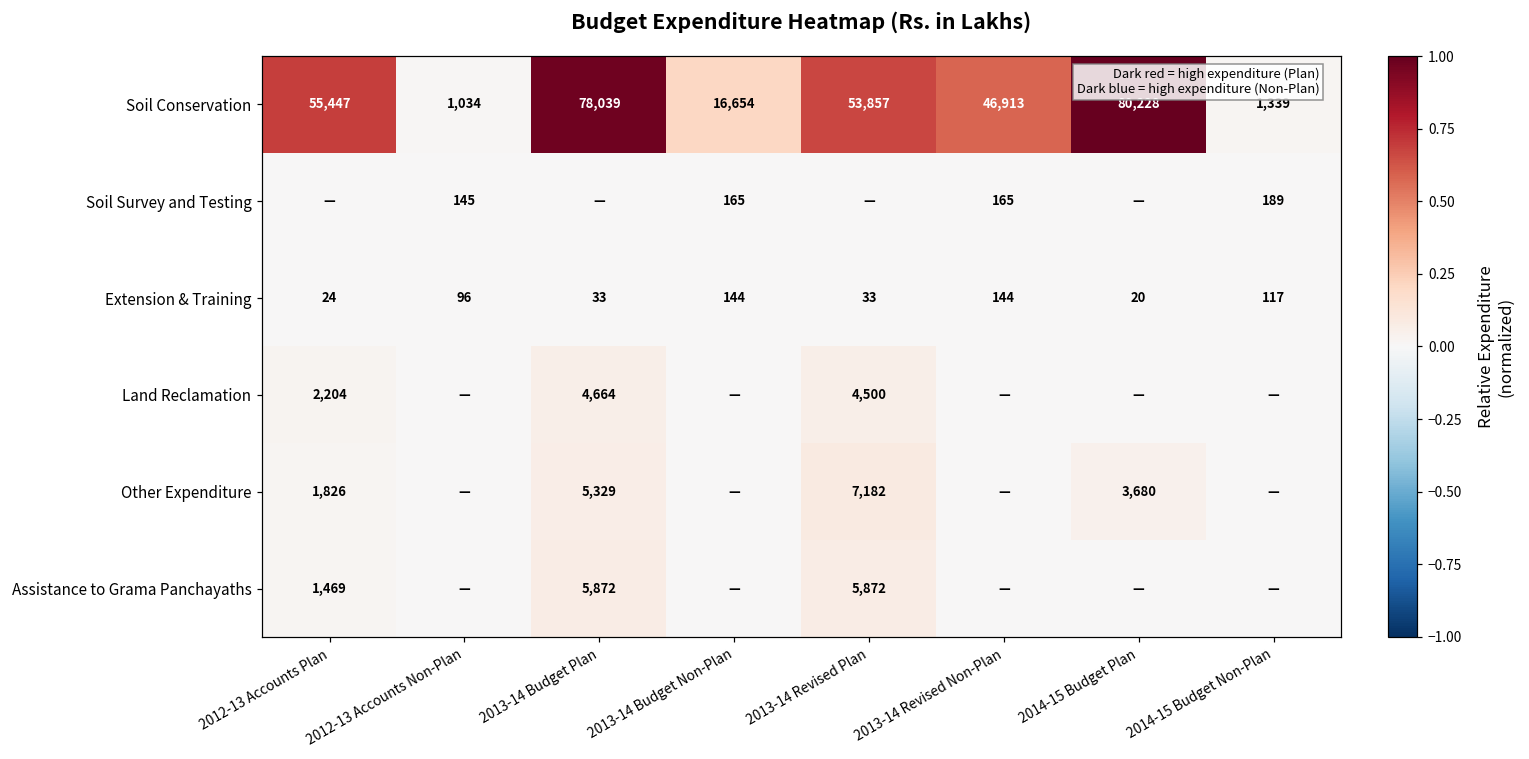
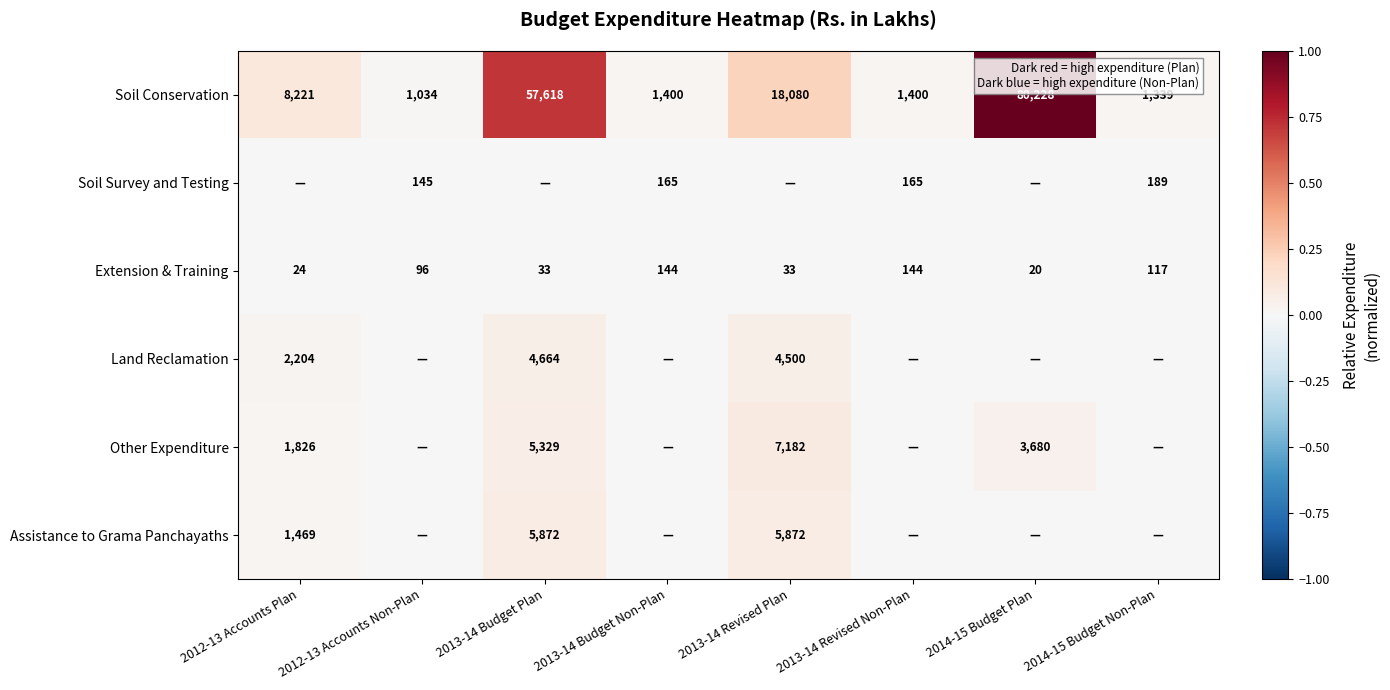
  {
    "Soil Conservation": {
-     "2012-13 Accounts Plan": "55,447",
+     "2012-13 Accounts Plan": "8,221",
      "2012-13 Accounts Non-Plan": "1,034",
-     "2013-14 Budget Plan": "78,039",
-     "2013-14 Budget Non-Plan": "16,654",
-     "2013-14 Revised Plan": "53,857",
-     "2013-14 Revised Non-Plan": "46,913"
+     "2013-14 Budget Plan": "57,618",
+     "2013-14 Budget Non-Plan": "1,400",
+     "2013-14 Revised Plan": "18,080",
+     "2013-14 Revised Non-Plan": "1,400"
    },
    "Soil Survey and Testing": {
      "2012-13 Accounts Non-Plan": "145",
      "2013-14 Budget Non-Plan": "165",
      "2013-14 Revised Non-Plan": "165",
      "2014-15 Budget Non-Plan": "189"
    },
    "Extension & Training": {
      "2012-13 Accounts Plan": "24",
      "2012-13 Accounts Non-Plan": "96",
      "2013-14 Budget Plan": "33",
      "2013-14 Budget Non-Plan": "144",
      "2013-14 Revised Plan": "33",
      "2013-14 Revised Non-Plan": "144",
      "2014-15 Budget Plan": "20",
      "2014-15 Budget Non-Plan": "117"
    },
    "Land Reclamation": {
      "2012-13 Accounts Plan": "2,204",
      "2013-14 Budget Plan": "4,664",
      "2013-14 Revised Plan": "4,500"
    },
    "Other Expenditure": {
      "2012-13 Accounts Plan": "1,826",
      "2013-14 Budget Plan": "5,329",
      "2013-14 Revised Plan": "7,182",
      "2014-15 Budget Plan": "3,680"
    },
    "Assistance to Grama Panchayaths": {
      "2012-13 Accounts Plan": "1,469",
      "2013-14 Budget Plan": "5,872",
      "2013-14 Revised Plan": "5,872"
    }
  }
